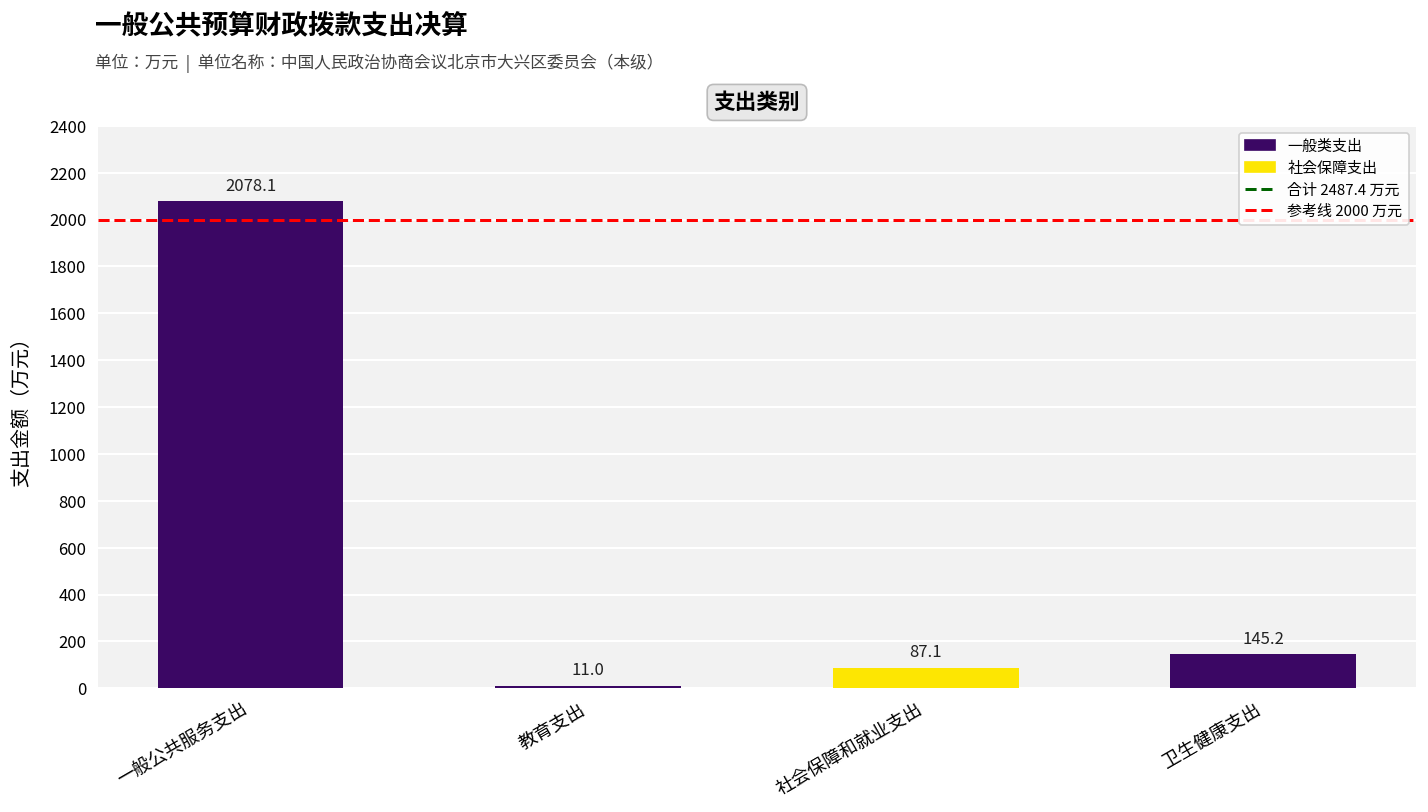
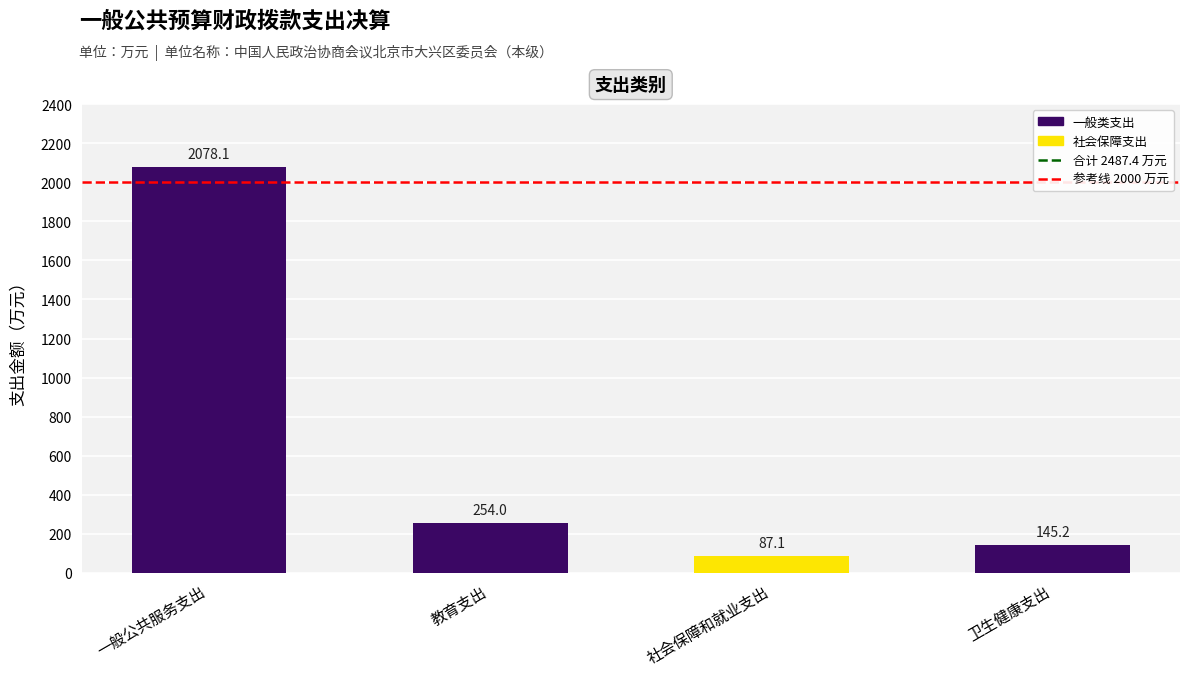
  {
    "一般公共服务支出": 2078.1,
-   "教育支出": 11.0,
+   "教育支出": 254.0,
    "社会保障和就业支出": 87.1,
    "卫生健康支出": 145.2
  }
